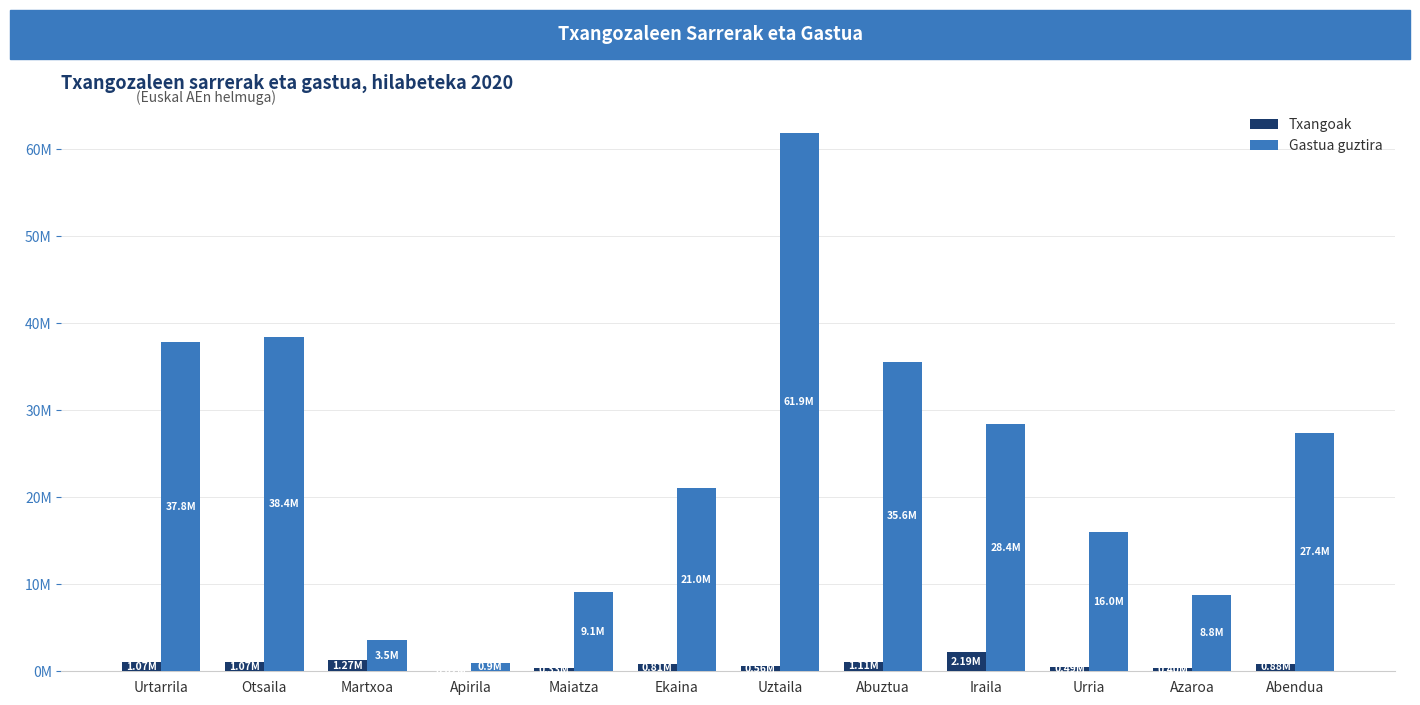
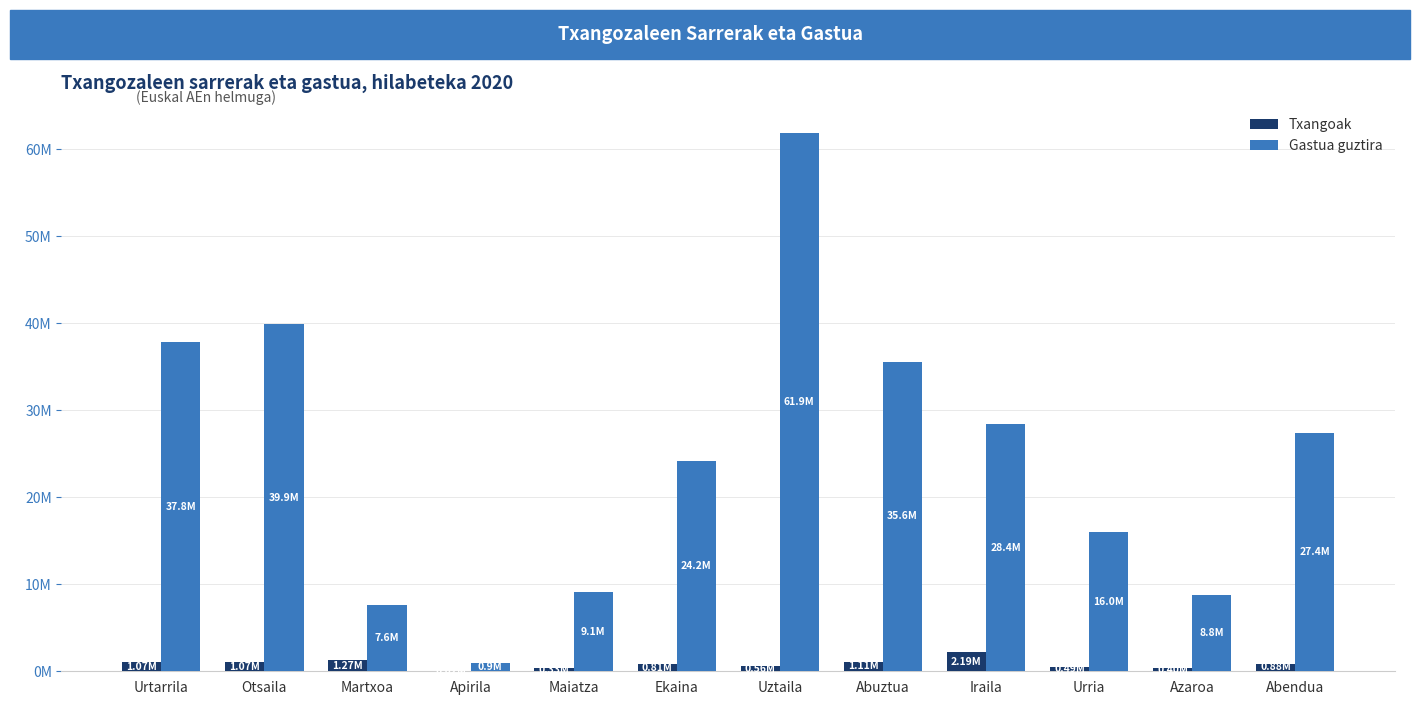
  {
    "Txangoak": {
      "Urtarrila": "1.07M",
      "Otsaila": "1.07M",
      "Martxoa": "1.27M",
      "Ekaina": "0.81M",
      "Abuztua": "1.11M",
      "Iraila": "2.19M",
      "Abendua": "0.88M"
    },
    "Gastua guztira": {
      "Urtarrila": "37.8M",
-     "Otsaila": "38.4M",
-     "Martxoa": "3.5M",
+     "Otsaila": "39.9M",
+     "Martxoa": "7.6M",
      "Apirila": "0.9M",
      "Maiatza": "9.1M",
-     "Ekaina": "21.0M",
+     "Ekaina": "24.2M",
      "Uztaila": "61.9M",
      "Abuztua": "35.6M",
      "Iraila": "28.4M",
      "Urria": "16.0M",
      "Azaroa": "8.8M",
      "Abendua": "27.4M"
    }
  }
